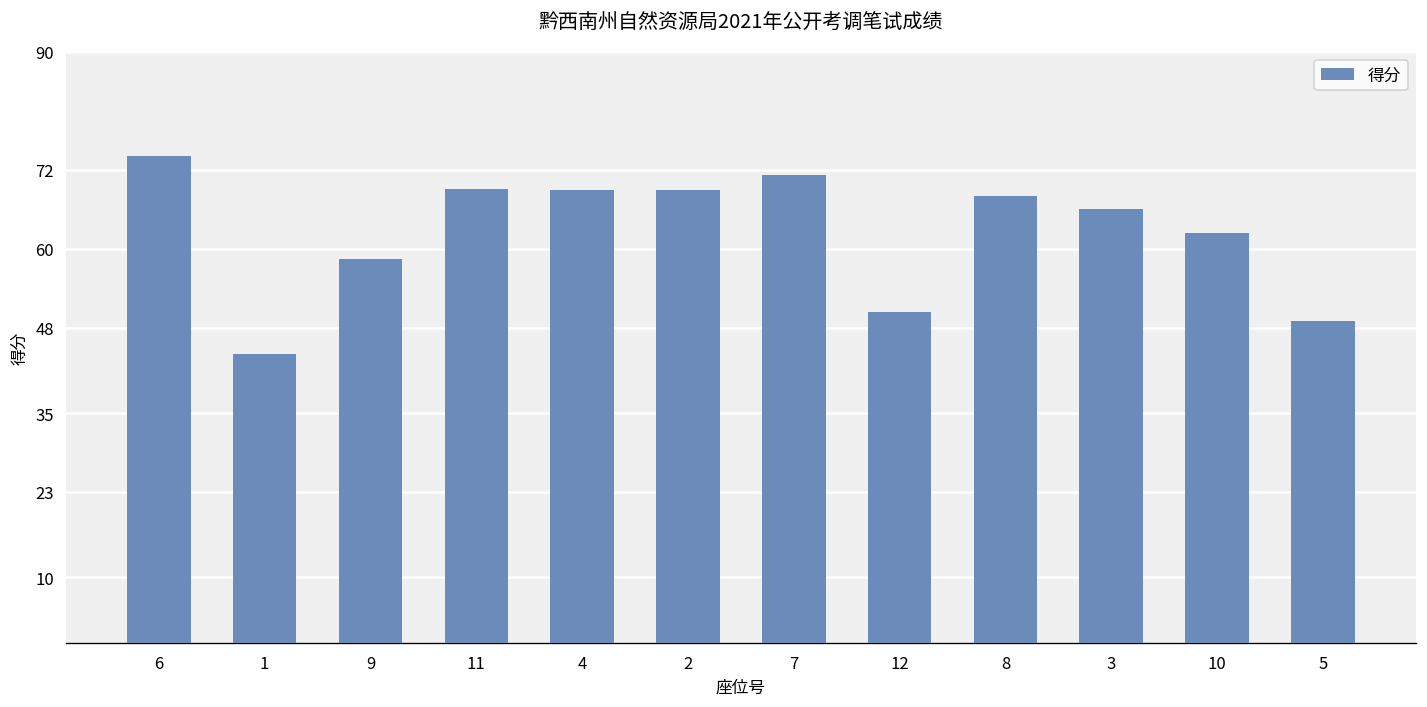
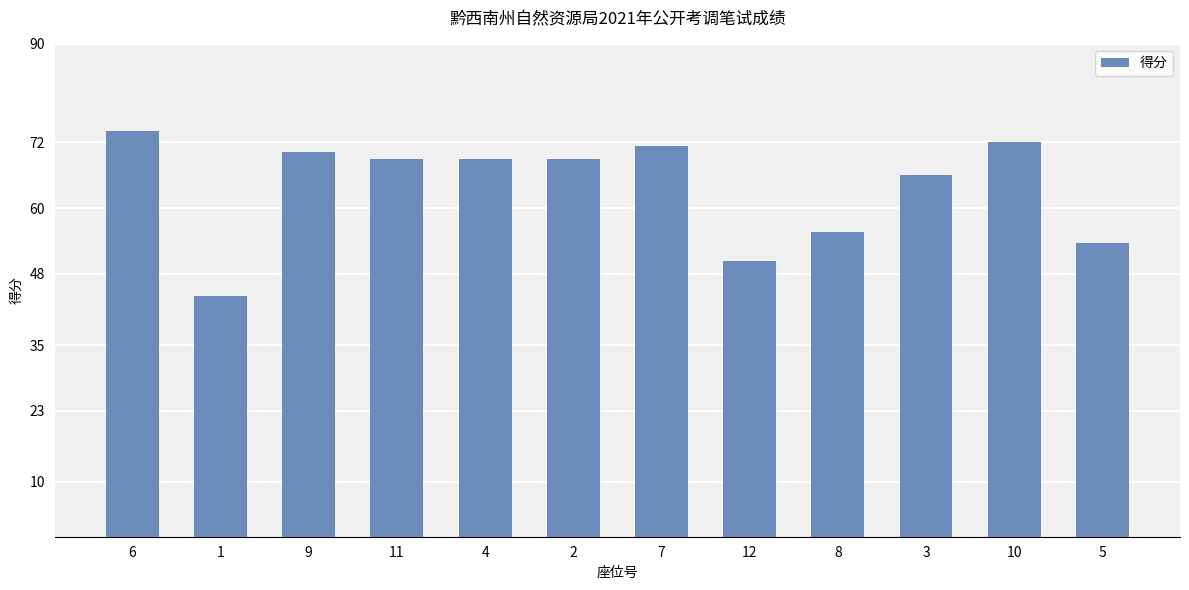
  {
    "6": 74,
    "1": 44,
-   "9": 59,
+   "9": 70,
    "11": 69,
    "4": 69,
    "2": 69,
    "7": 71,
    "12": 50,
-   "8": 68,
+   "8": 56,
    "3": 66,
-   "10": 62,
-   "5": 49
+   "10": 72,
+   "5": 54
  }
